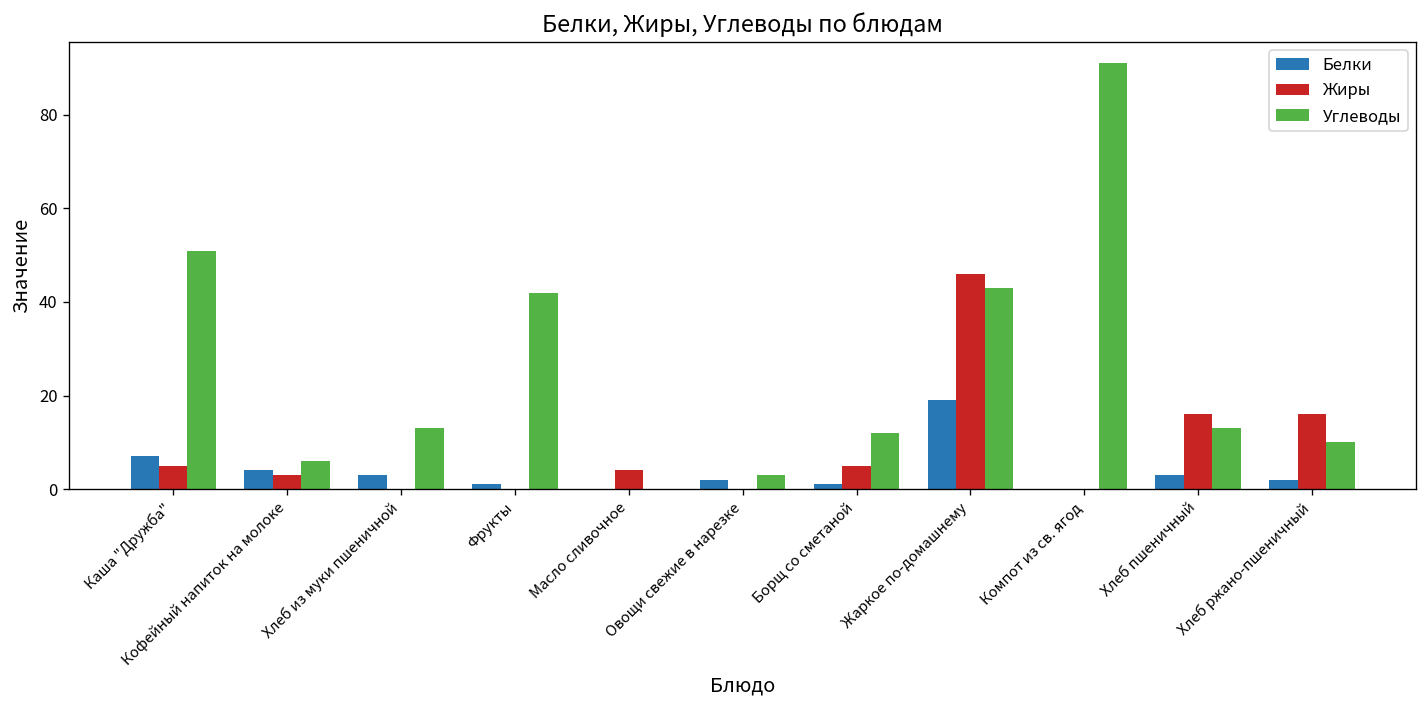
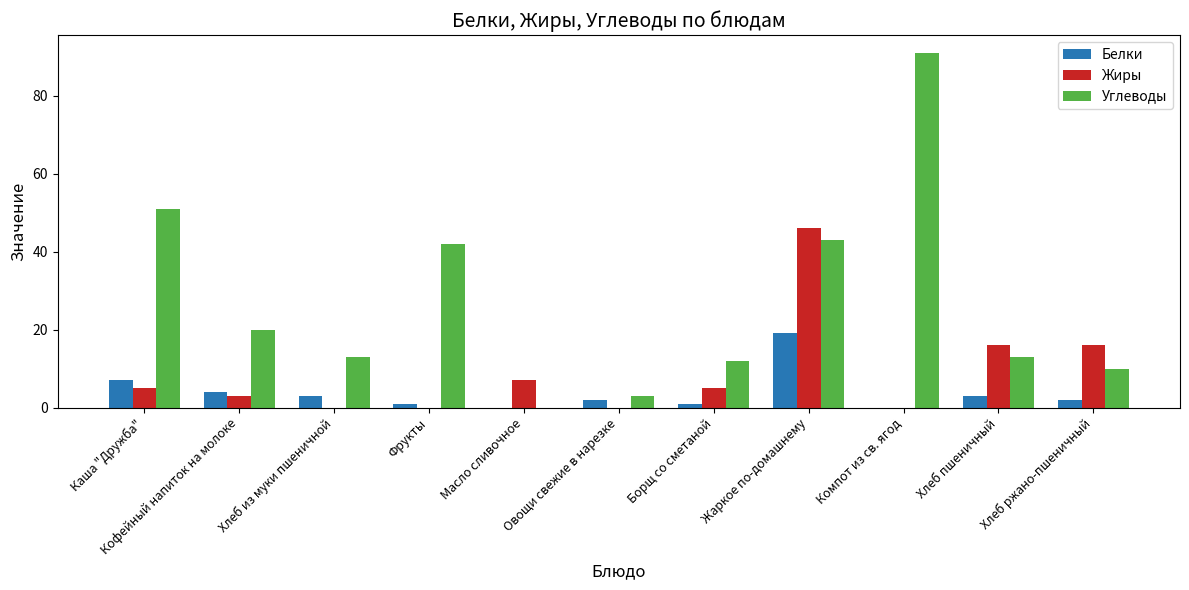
  {
    "Белки": {
      "Каша \"Дружба\"": 7,
      "Кофейный напиток на молоке": 4,
      "Хлеб из муки пшеничной": 3,
      "Фрукты": 1,
      "Масло сливочное": 0,
      "Овощи свежие в нарезке": 2,
      "Борщ со сметаной": 1,
      "Жаркое по-домашнему": 19,
      "Компот из св. ягод": 0,
      "Хлеб пшеничный": 3,
      "Хлеб ржано-пшеничный": 2
    },
    "Жиры": {
      "Каша \"Дружба\"": 5,
      "Кофейный напиток на молоке": 3,
      "Хлеб из муки пшеничной": 0,
      "Фрукты": 0,
-     "Масло сливочное": 4,
+     "Масло сливочное": 7,
      "Овощи свежие в нарезке": 0,
      "Борщ со сметаной": 5,
      "Жаркое по-домашнему": 46,
      "Компот из св. ягод": 0,
      "Хлеб пшеничный": 16,
      "Хлеб ржано-пшеничный": 16
    },
    "Углеводы": {
      "Каша \"Дружба\"": 51,
-     "Кофейный напиток на молоке": 6,
+     "Кофейный напиток на молоке": 20,
      "Хлеб из муки пшеничной": 13,
      "Фрукты": 42,
      "Масло сливочное": 0,
      "Овощи свежие в нарезке": 3,
      "Борщ со сметаной": 12,
      "Жаркое по-домашнему": 43,
      "Компот из св. ягод": 91,
      "Хлеб пшеничный": 13,
      "Хлеб ржано-пшеничный": 10
    }
  }
